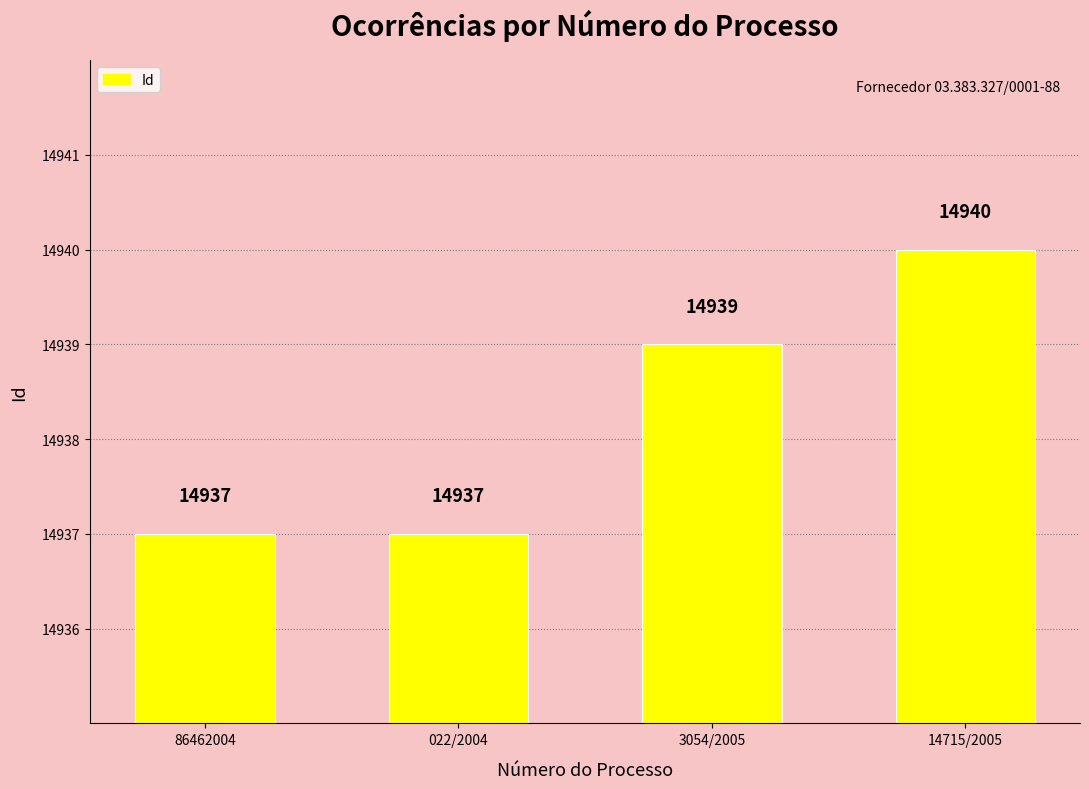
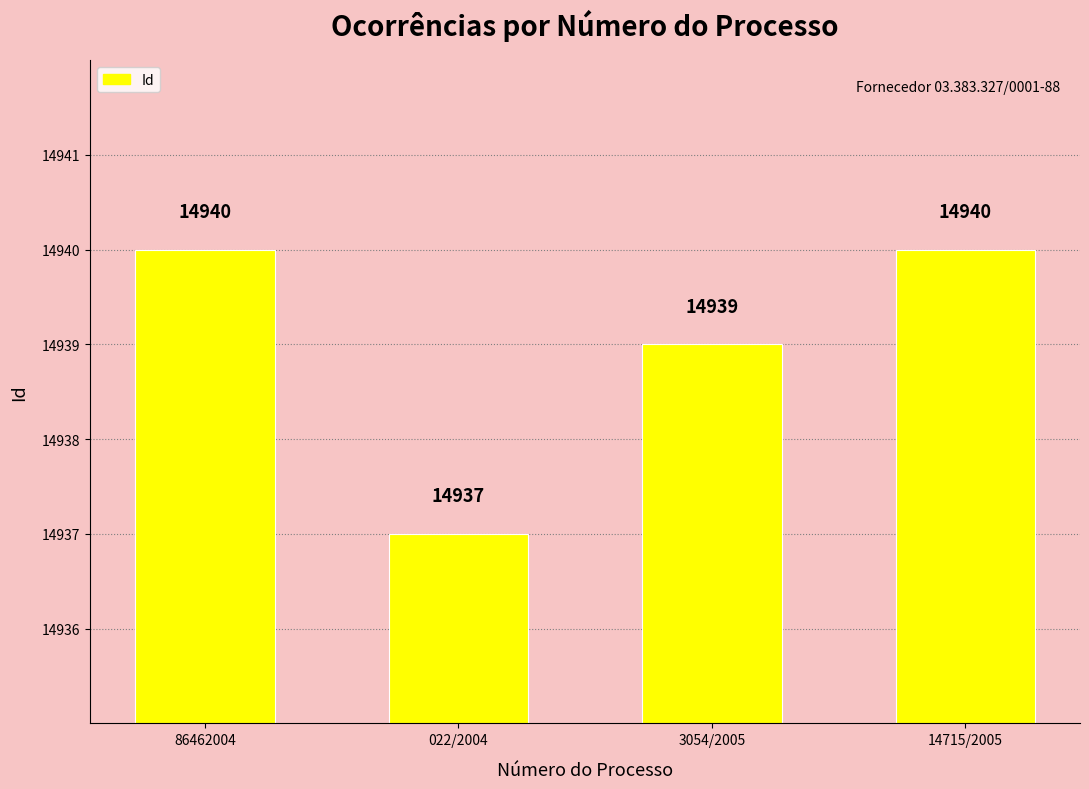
  {
-   "86462004": 14937
+   "86462004": 14940
  }
